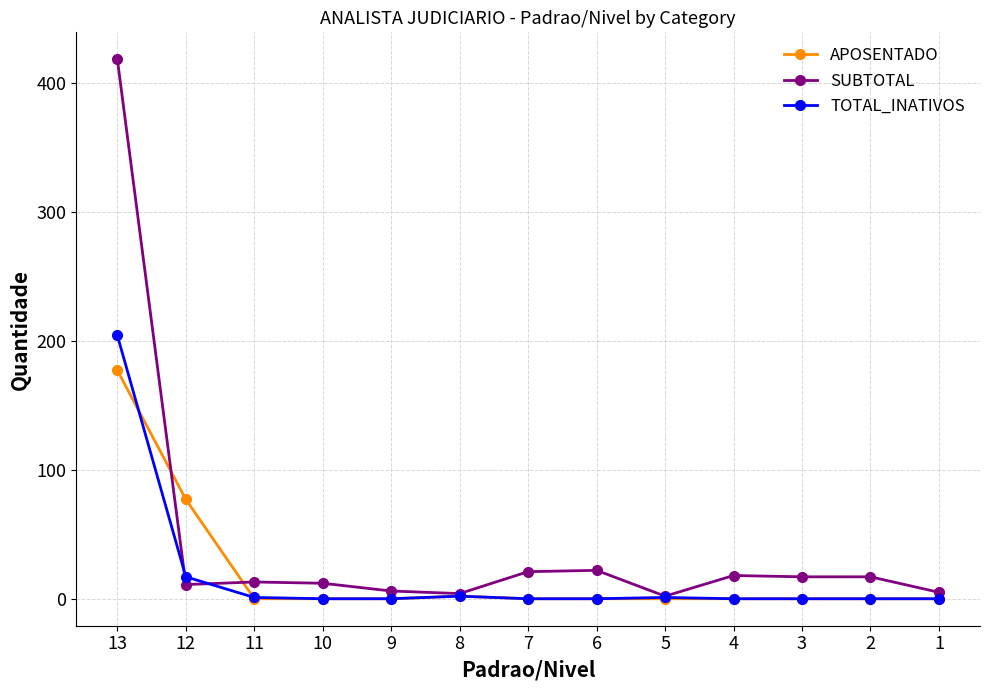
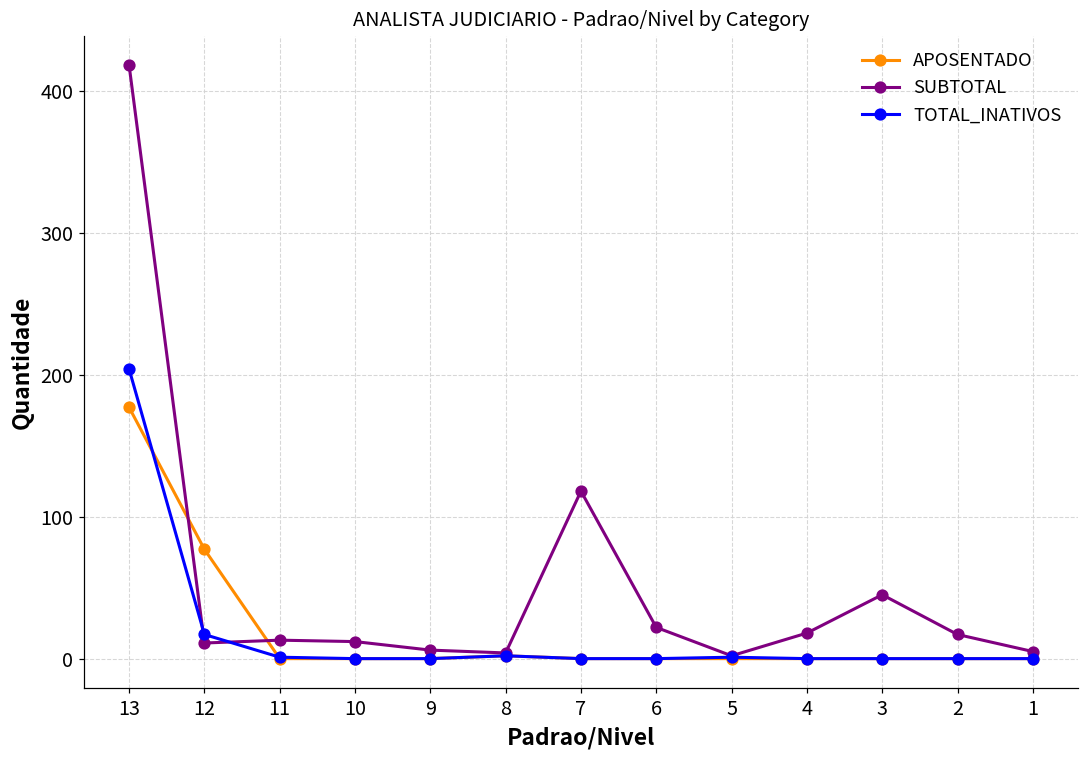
  {
    "APOSENTADO": {
      "13": 177,
      "12": 77
    },
    "SUBTOTAL": {
      "13": 418,
      "12": 11,
      "11": 13,
      "10": 12,
      "9": 6,
      "8": 4,
-     "7": 21,
+     "7": 118,
      "6": 22,
      "4": 18,
-     "3": 17,
+     "3": 45,
      "2": 17,
      "1": 5
    },
    "TOTAL_INATIVOS": {
      "13": 204,
      "12": 17
    }
  }
